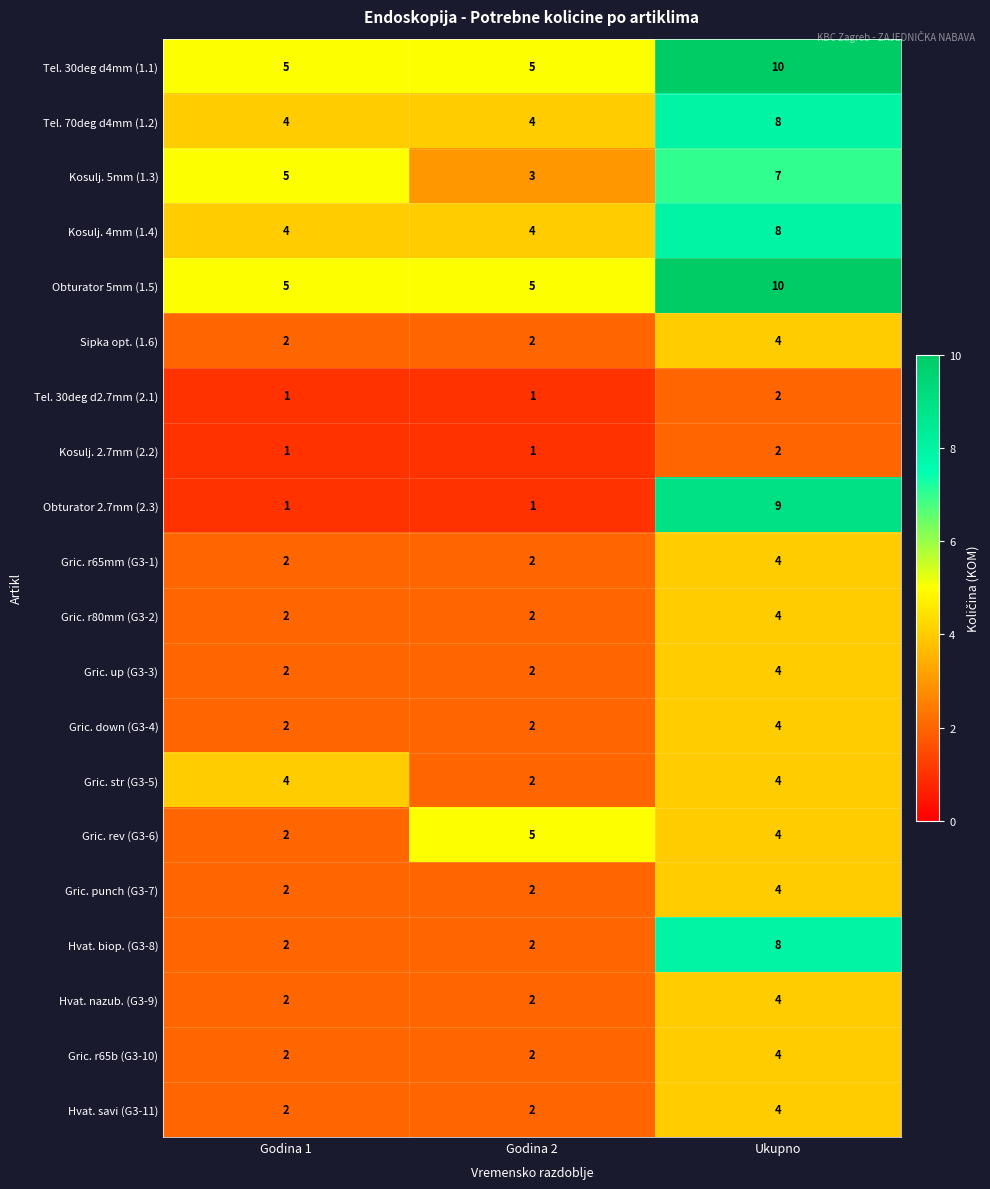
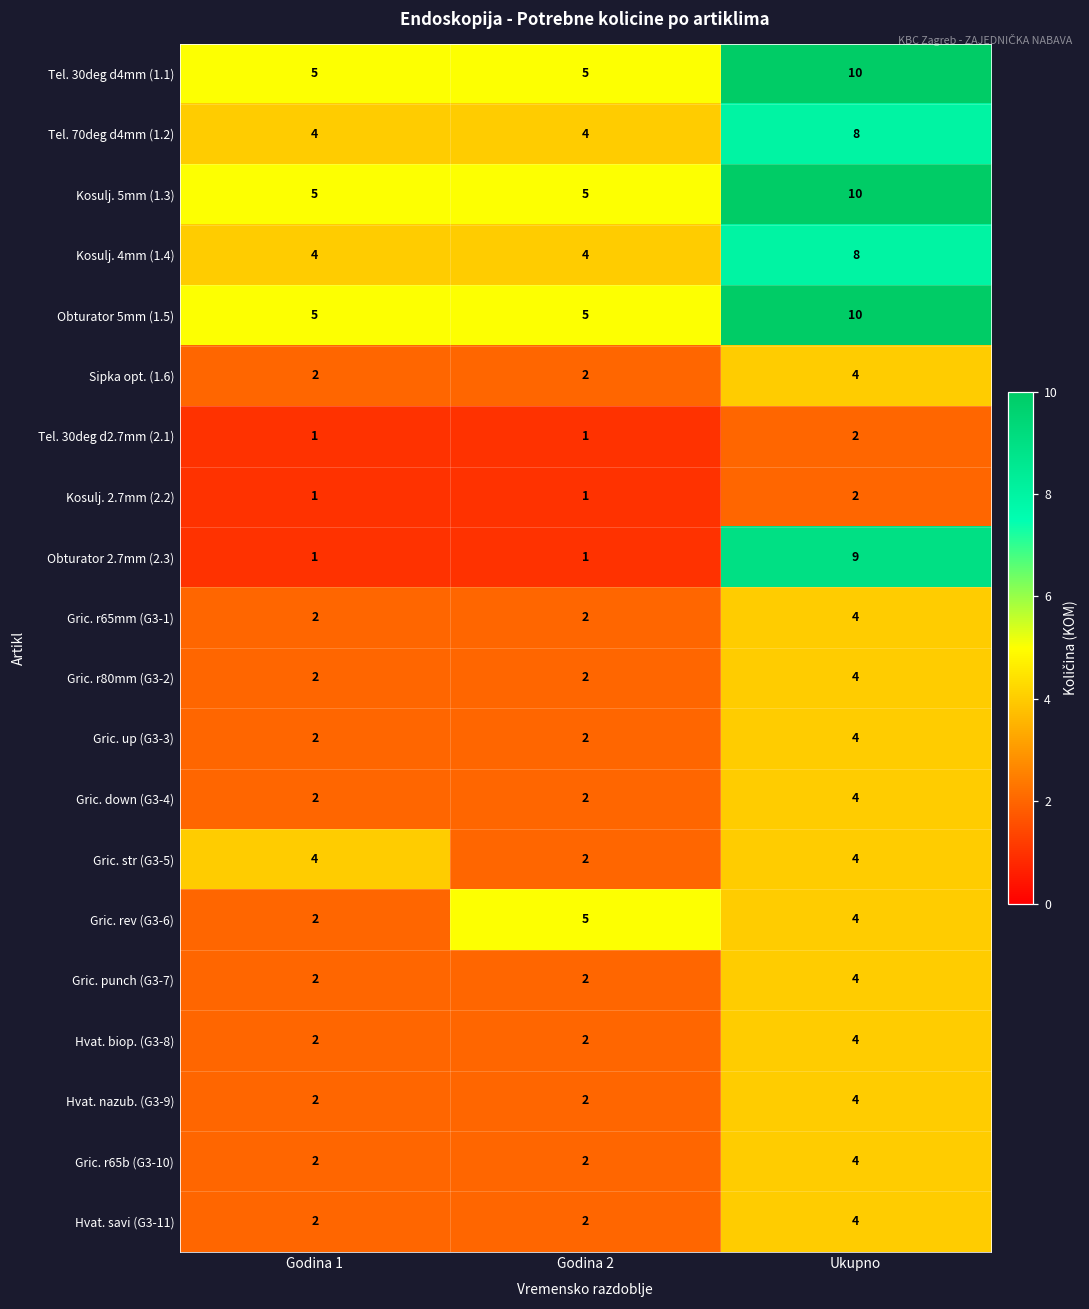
  {
    "Tel. 30deg d4mm (1.1)": {
      "Godina 1": 5,
      "Godina 2": 5,
      "Ukupno": 10
    },
    "Tel. 70deg d4mm (1.2)": {
      "Godina 1": 4,
      "Godina 2": 4,
      "Ukupno": 8
    },
    "Kosulj. 5mm (1.3)": {
      "Godina 1": 5,
-     "Godina 2": 3,
-     "Ukupno": 7
+     "Godina 2": 5,
+     "Ukupno": 10
    },
    "Kosulj. 4mm (1.4)": {
      "Godina 1": 4,
      "Godina 2": 4,
      "Ukupno": 8
    },
    "Obturator 5mm (1.5)": {
      "Godina 1": 5,
      "Godina 2": 5,
      "Ukupno": 10
    },
    "Sipka opt. (1.6)": {
      "Godina 1": 2,
      "Godina 2": 2,
      "Ukupno": 4
    },
    "Tel. 30deg d2.7mm (2.1)": {
      "Godina 1": 1,
      "Godina 2": 1,
      "Ukupno": 2
    },
    "Kosulj. 2.7mm (2.2)": {
      "Godina 1": 1,
      "Godina 2": 1,
      "Ukupno": 2
    },
    "Obturator 2.7mm (2.3)": {
      "Godina 1": 1,
      "Godina 2": 1,
      "Ukupno": 9
    },
    "Gric. r65mm (G3-1)": {
      "Godina 1": 2,
      "Godina 2": 2,
      "Ukupno": 4
    },
    "Gric. r80mm (G3-2)": {
      "Godina 1": 2,
      "Godina 2": 2,
      "Ukupno": 4
    },
    "Gric. up (G3-3)": {
      "Godina 1": 2,
      "Godina 2": 2,
      "Ukupno": 4
    },
    "Gric. down (G3-4)": {
      "Godina 1": 2,
      "Godina 2": 2,
      "Ukupno": 4
    },
    "Gric. str (G3-5)": {
      "Godina 1": 4,
      "Godina 2": 2,
      "Ukupno": 4
    },
    "Gric. rev (G3-6)": {
      "Godina 1": 2,
      "Godina 2": 5,
      "Ukupno": 4
    },
    "Gric. punch (G3-7)": {
      "Godina 1": 2,
      "Godina 2": 2,
      "Ukupno": 4
    },
    "Hvat. biop. (G3-8)": {
      "Godina 1": 2,
      "Godina 2": 2,
-     "Ukupno": 8
+     "Ukupno": 4
    },
    "Hvat. nazub. (G3-9)": {
      "Godina 1": 2,
      "Godina 2": 2,
      "Ukupno": 4
    },
    "Gric. r65b (G3-10)": {
      "Godina 1": 2,
      "Godina 2": 2,
      "Ukupno": 4
    },
    "Hvat. savi (G3-11)": {
      "Godina 1": 2,
      "Godina 2": 2,
      "Ukupno": 4
    }
  }
